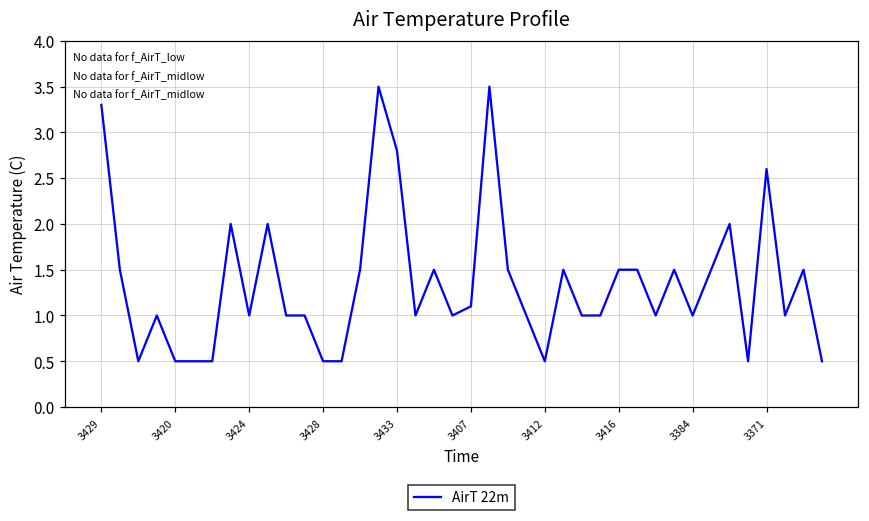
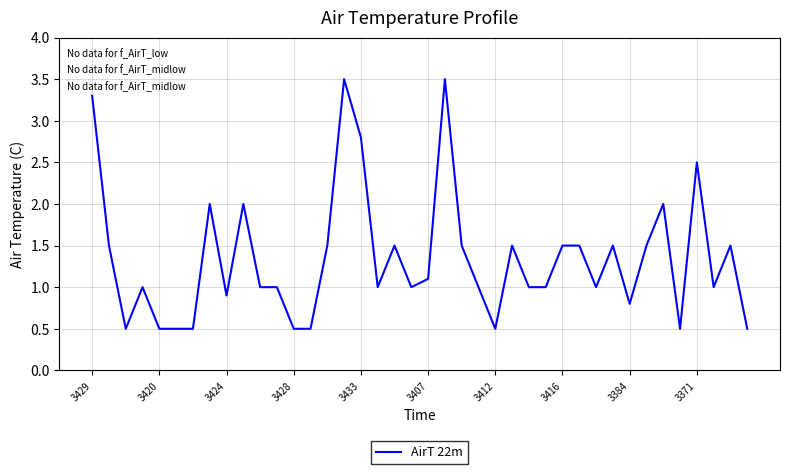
  {
    "3429": 3.3,
    "3420": 0.5,
-   "3424": 1.0,
+   "3424": 0.9,
    "3428": 0.5,
    "3433": 2.8,
    "3407": 1.1,
    "3412": 0.5,
    "3416": 1.5,
-   "3384": 1.0,
-   "3371": 2.6
+   "3384": 0.8,
+   "3371": 2.5
  }
